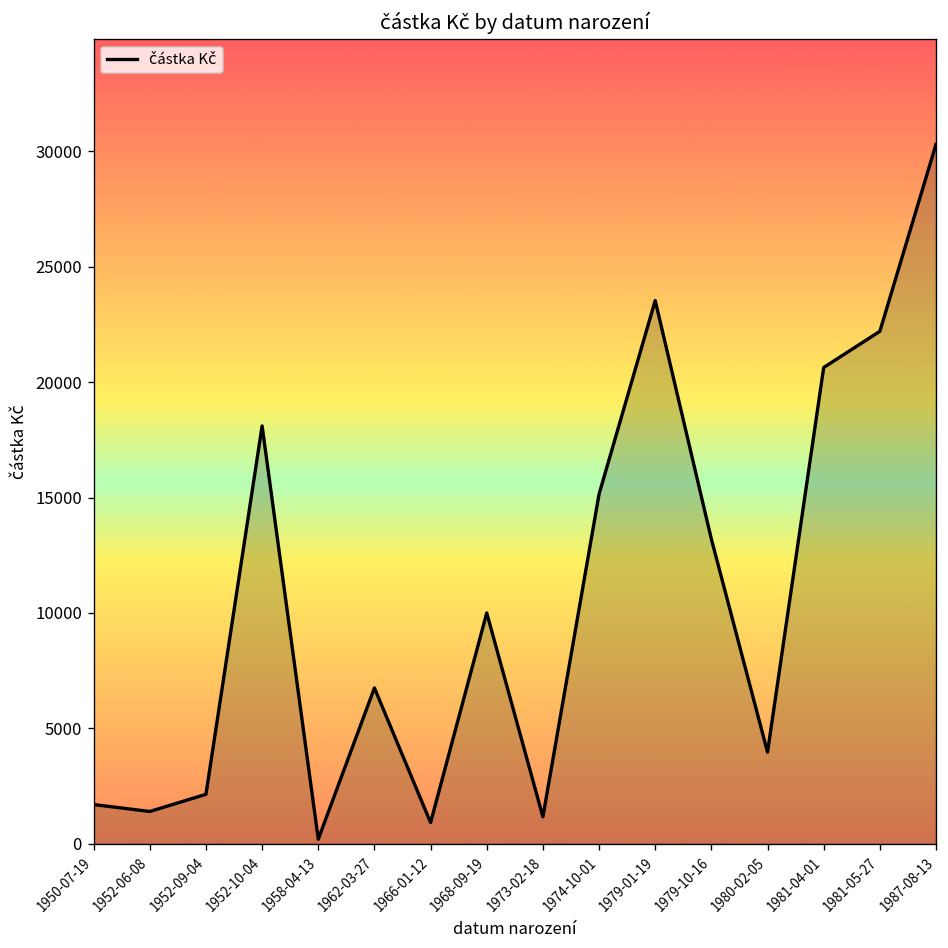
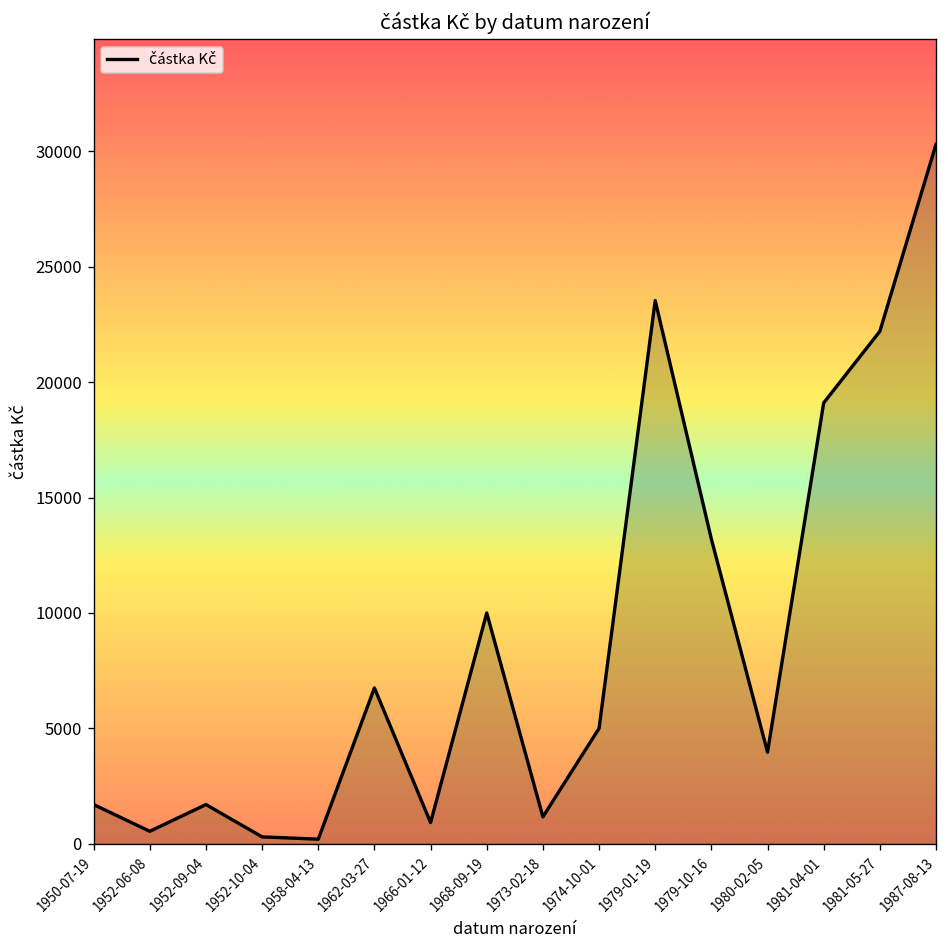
  {
    "1950-07-19": 1700,
-   "1952-06-08": 1400,
-   "1952-09-04": 2100,
-   "1952-10-04": 18100,
+   "1952-06-08": 500,
+   "1952-09-04": 1700,
+   "1952-10-04": 300,
    "1958-04-13": 200,
    "1962-03-27": 6800,
    "1966-01-12": 900,
    "1968-09-19": 10000,
    "1973-02-18": 1200,
-   "1974-10-01": 15100,
+   "1974-10-01": 5000,
    "1979-01-19": 23500,
    "1979-10-16": 13200,
    "1980-02-05": 4000,
-   "1981-04-01": 20600,
+   "1981-04-01": 19100,
    "1981-05-27": 22200,
    "1987-08-13": 30300
  }
